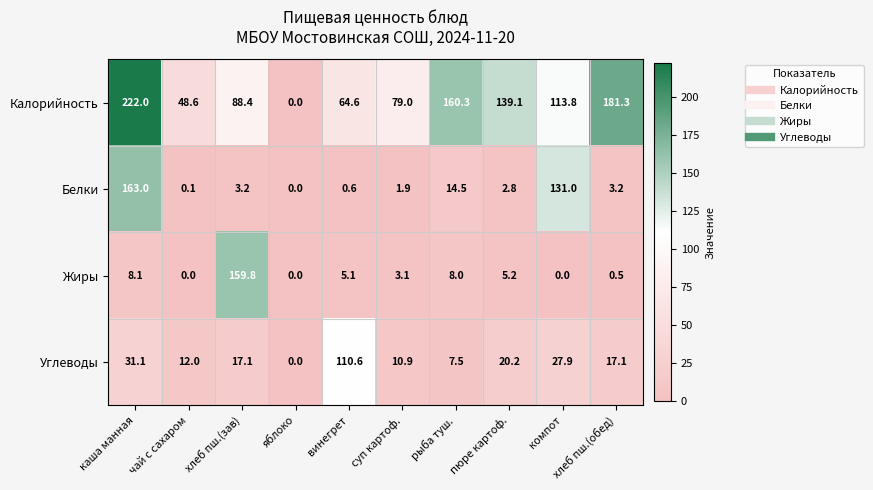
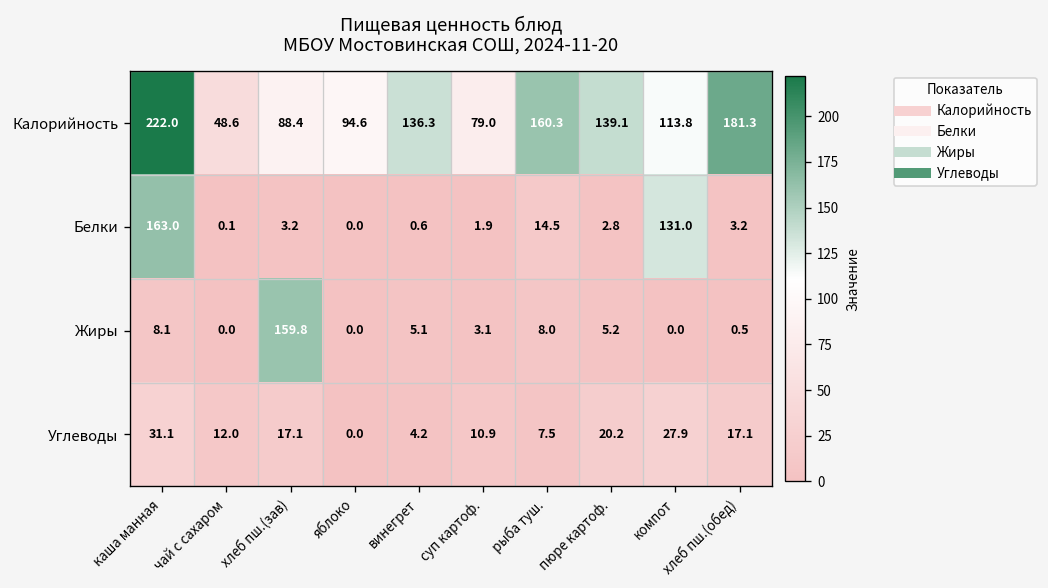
  {
    "Калорийность": {
      "каша манная": 222.0,
      "чай с сахаром": 48.6,
      "хлеб пш.(зав)": 88.4,
-     "яблоко": 0.0,
-     "винегрет": 64.6,
+     "яблоко": 94.6,
+     "винегрет": 136.3,
      "суп картоф.": 79.0,
      "рыба туш.": 160.3,
      "пюре картоф.": 139.1,
      "компот": 113.8,
      "хлеб пш.(обед)": 181.3
    },
    "Белки": {
      "каша манная": 163.0,
      "чай с сахаром": 0.1,
      "хлеб пш.(зав)": 3.2,
      "яблоко": 0.0,
      "винегрет": 0.6,
      "суп картоф.": 1.9,
      "рыба туш.": 14.5,
      "пюре картоф.": 2.8,
      "компот": 131.0,
      "хлеб пш.(обед)": 3.2
    },
    "Жиры": {
      "каша манная": 8.1,
      "чай с сахаром": 0.0,
      "хлеб пш.(зав)": 159.8,
      "яблоко": 0.0,
      "винегрет": 5.1,
      "суп картоф.": 3.1,
      "рыба туш.": 8.0,
      "пюре картоф.": 5.2,
      "компот": 0.0,
      "хлеб пш.(обед)": 0.5
    },
    "Углеводы": {
      "каша манная": 31.1,
      "чай с сахаром": 12.0,
      "хлеб пш.(зав)": 17.1,
      "яблоко": 0.0,
-     "винегрет": 110.6,
+     "винегрет": 4.2,
      "суп картоф.": 10.9,
      "рыба туш.": 7.5,
      "пюре картоф.": 20.2,
      "компот": 27.9,
      "хлеб пш.(обед)": 17.1
    }
  }
